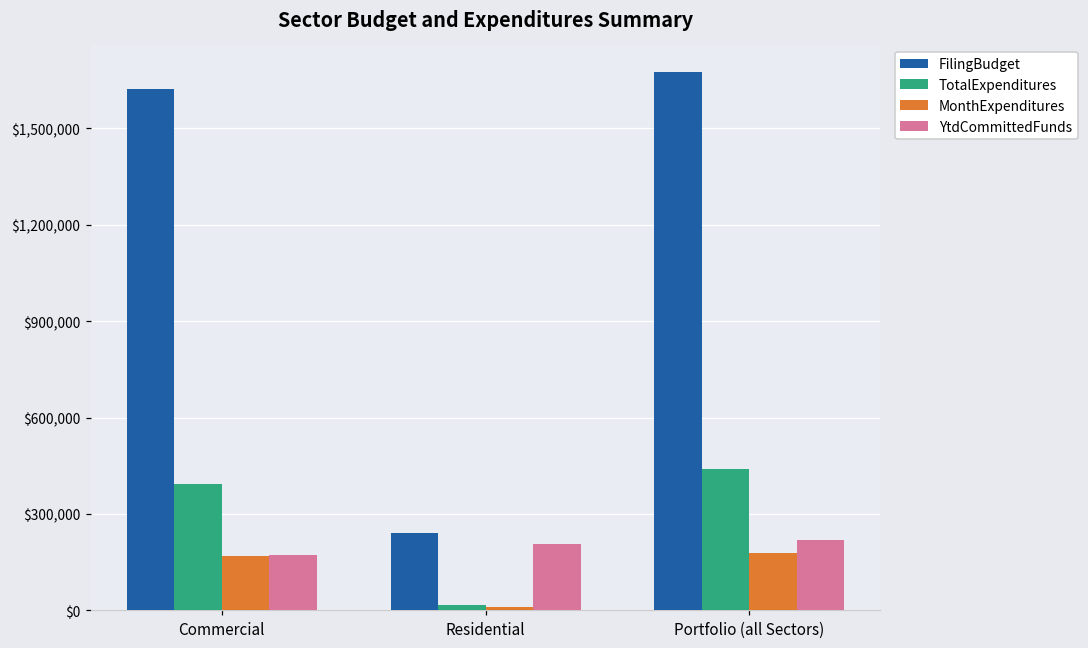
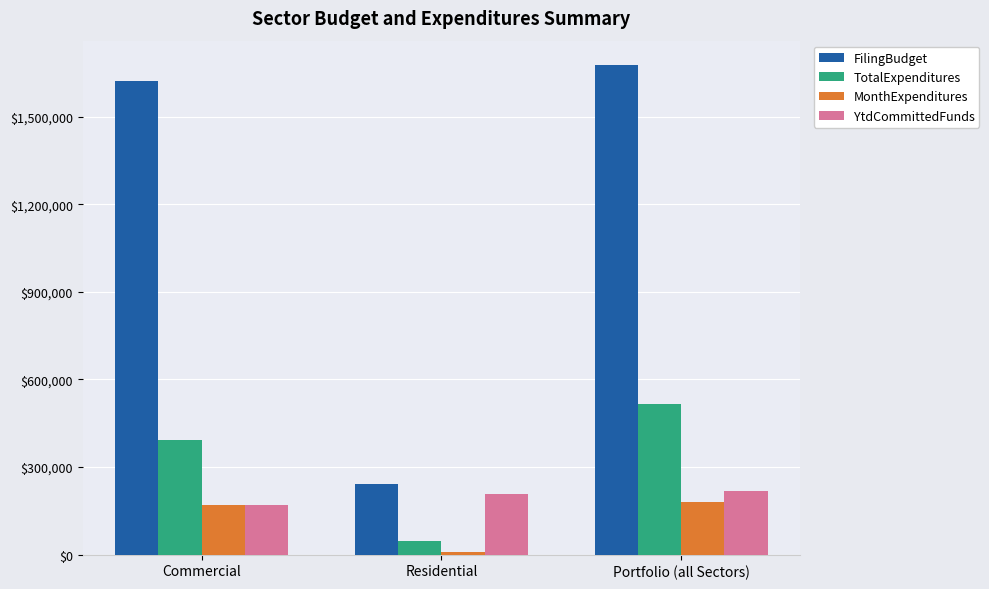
  {
    "FilingBudget": {
      "Commercial": "$1,620,000",
      "Residential": "$240,000",
      "Portfolio (all Sectors)": "$1,680,000"
    },
    "TotalExpenditures": {
      "Commercial": "$390,000",
-     "Residential": "$20,000",
-     "Portfolio (all Sectors)": "$440,000"
+     "Residential": "$50,000",
+     "Portfolio (all Sectors)": "$520,000"
    },
    "MonthExpenditures": {
      "Commercial": "$170,000",
      "Residential": "$10,000",
      "Portfolio (all Sectors)": "$180,000"
    },
    "YtdCommittedFunds": {
      "Commercial": "$170,000",
      "Residential": "$210,000",
      "Portfolio (all Sectors)": "$220,000"
    }
  }
